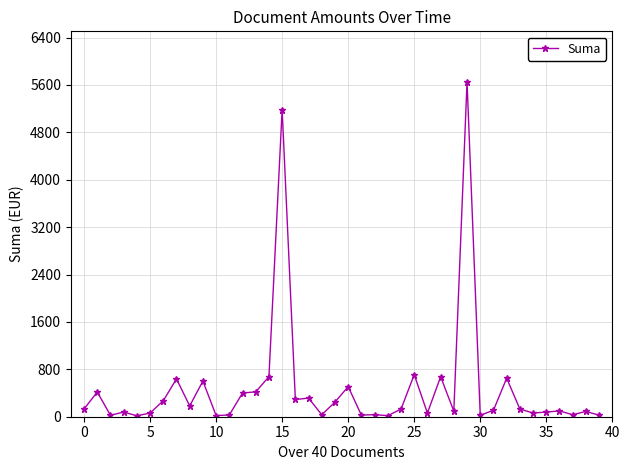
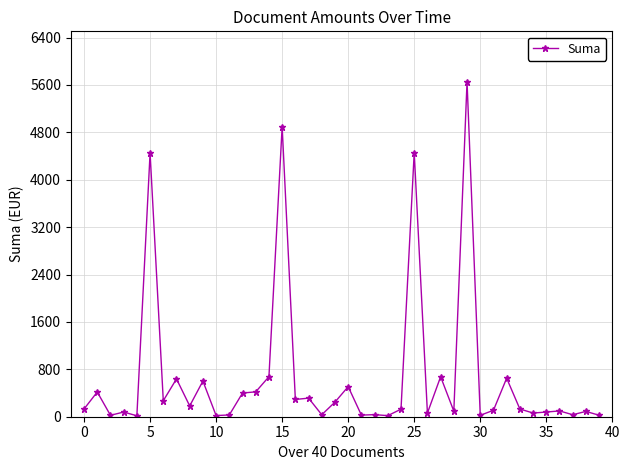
  {
    "0": 100,
-   "5": 100,
+   "5": 4500,
    "10": 0,
-   "15": 5200,
+   "15": 4900,
    "20": 500,
-   "25": 700,
+   "25": 4500,
    "30": 0,
    "35": 100
  }
